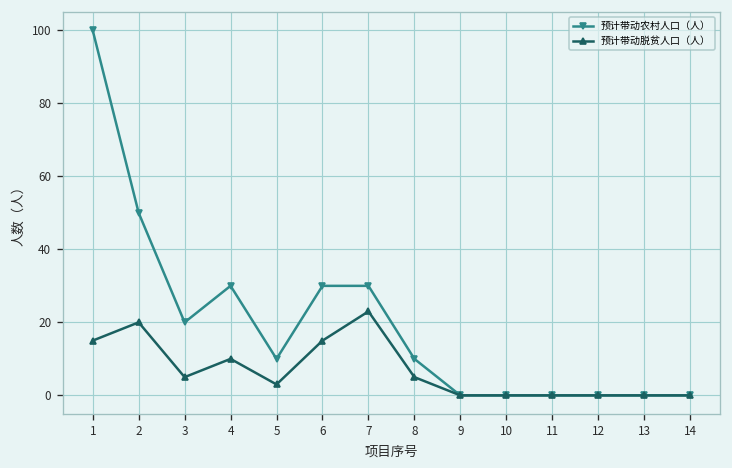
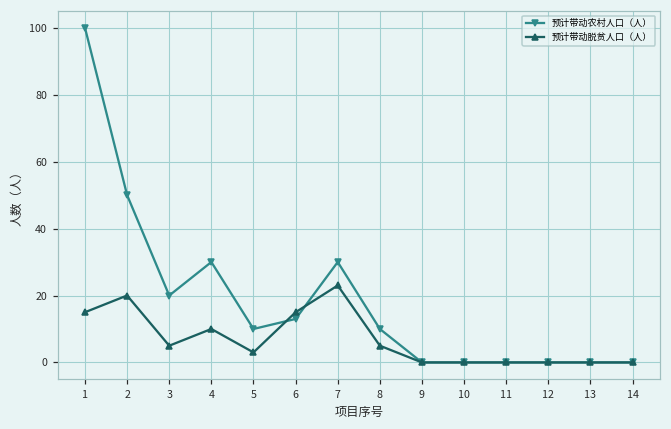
  {
    "预计带动农村人口（人）": {
      "1": 100,
      "2": 50,
      "3": 20,
      "4": 30,
      "5": 10,
-     "6": 30,
+     "6": 13,
      "7": 30,
      "8": 10
    },
    "预计带动脱贫人口（人）": {
      "1": 15,
      "2": 20,
      "3": 5,
      "4": 10,
      "5": 3,
      "6": 15,
      "7": 23,
      "8": 5
    }
  }
